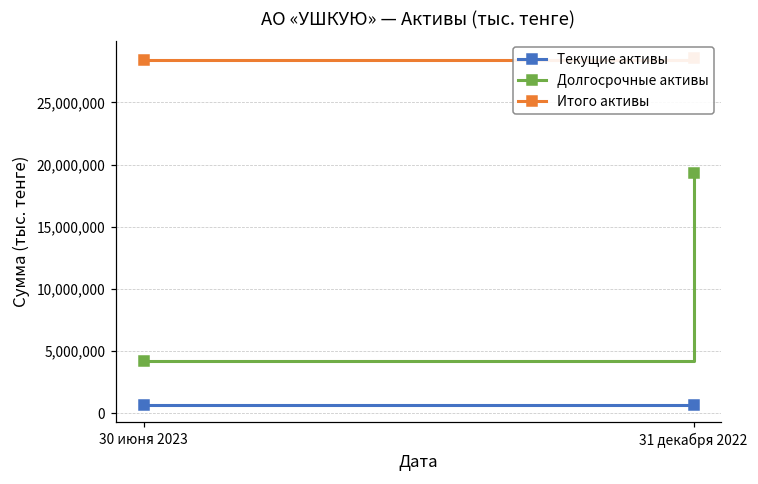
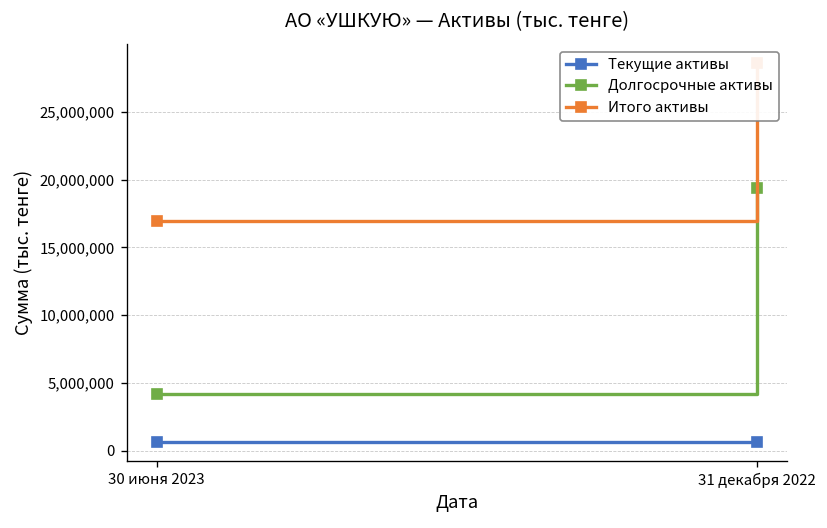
  {
    "Текущие активы": {
      "30 июня 2023": "700,000",
      "31 декабря 2022": "700,000"
    },
    "Долгосрочные активы": {
      "30 июня 2023": "4,200,000",
      "31 декабря 2022": "19,400,000"
    },
    "Итого активы": {
-     "30 июня 2023": "28,400,000"
+     "30 июня 2023": "16,900,000"
    }
  }
